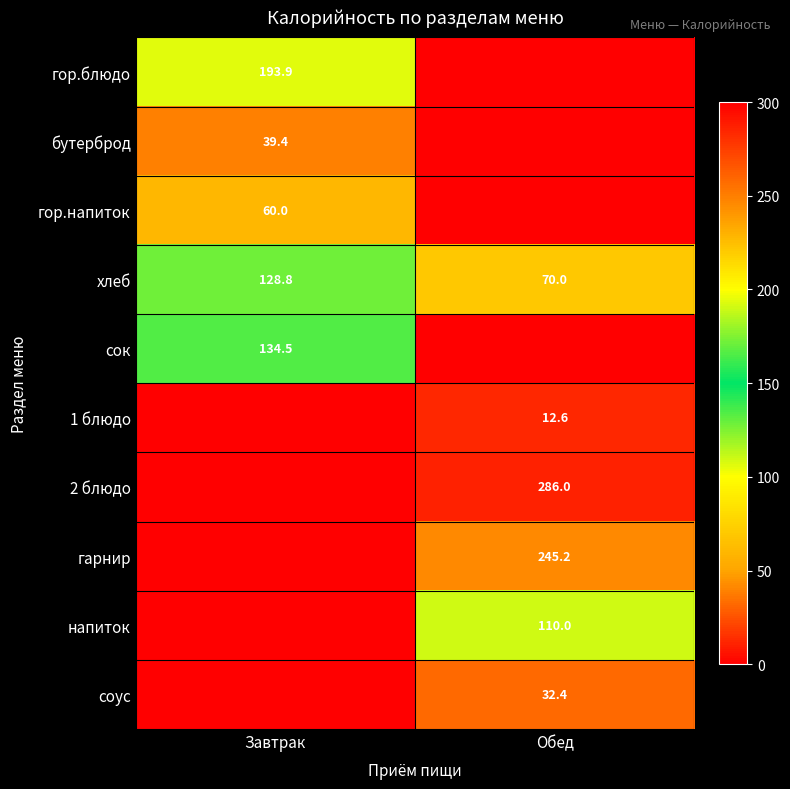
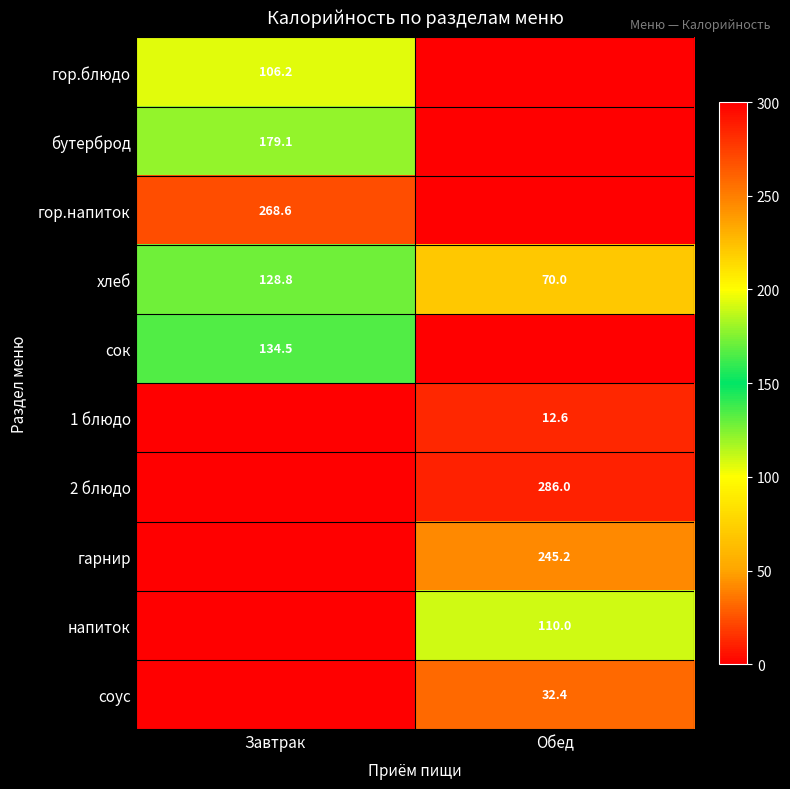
  {
    "гор.блюдо": {
-     "Завтрак": 193.9
+     "Завтрак": 106.2
    },
    "бутерброд": {
-     "Завтрак": 39.4
+     "Завтрак": 179.1
    },
    "гор.напиток": {
-     "Завтрак": 60.0
+     "Завтрак": 268.6
    },
    "хлеб": {
      "Завтрак": 128.8,
      "Обед": 70.0
    },
    "сок": {
      "Завтрак": 134.5
    },
    "1 блюдо": {
      "Обед": 12.6
    },
    "2 блюдо": {
      "Обед": 286.0
    },
    "гарнир": {
      "Обед": 245.2
    },
    "напиток": {
      "Обед": 110.0
    },
    "соус": {
      "Обед": 32.4
    }
  }
